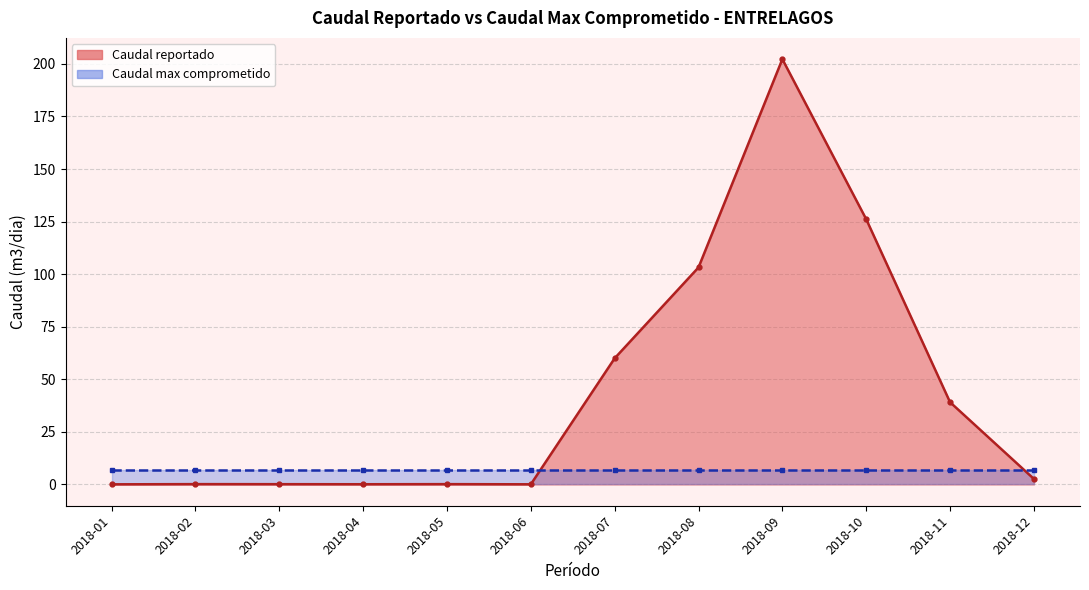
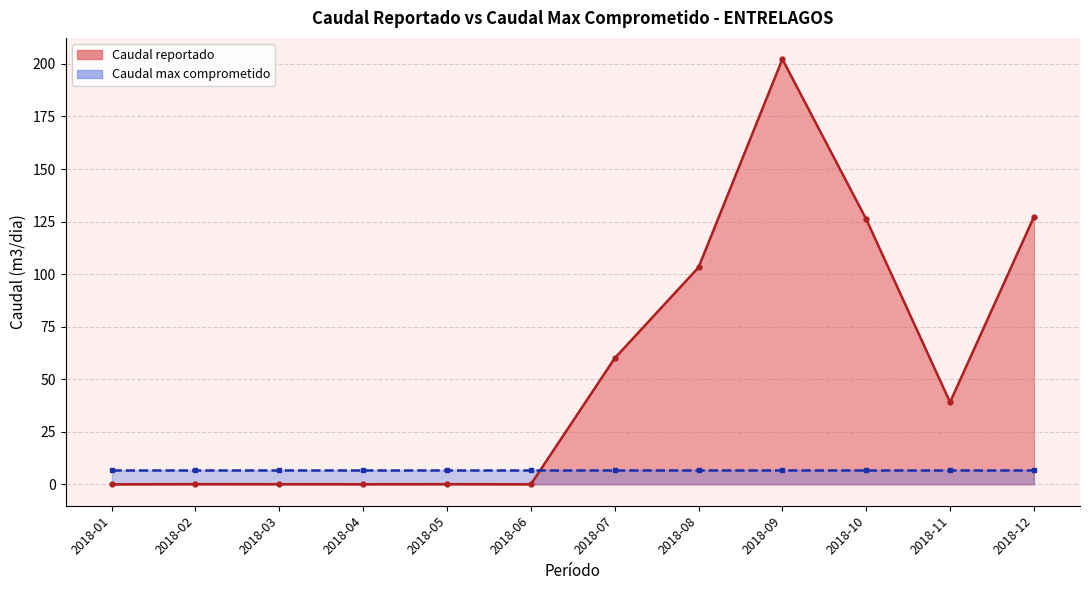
  {
    "Caudal reportado": {
      "2018-01": 0,
      "2018-02": 0,
      "2018-03": 0,
      "2018-04": 0,
      "2018-05": 0,
      "2018-06": 0,
      "2018-07": 60,
      "2018-08": 103,
      "2018-09": 202,
      "2018-10": 126,
      "2018-11": 39,
-     "2018-12": 3
+     "2018-12": 127
    },
    "Caudal max comprometido": {
      "2018-01": 7,
      "2018-02": 7,
      "2018-03": 7,
      "2018-04": 7,
      "2018-05": 7,
      "2018-06": 7,
      "2018-07": 7,
      "2018-08": 7,
      "2018-09": 7,
      "2018-10": 7,
      "2018-11": 7,
      "2018-12": 7
    }
  }
